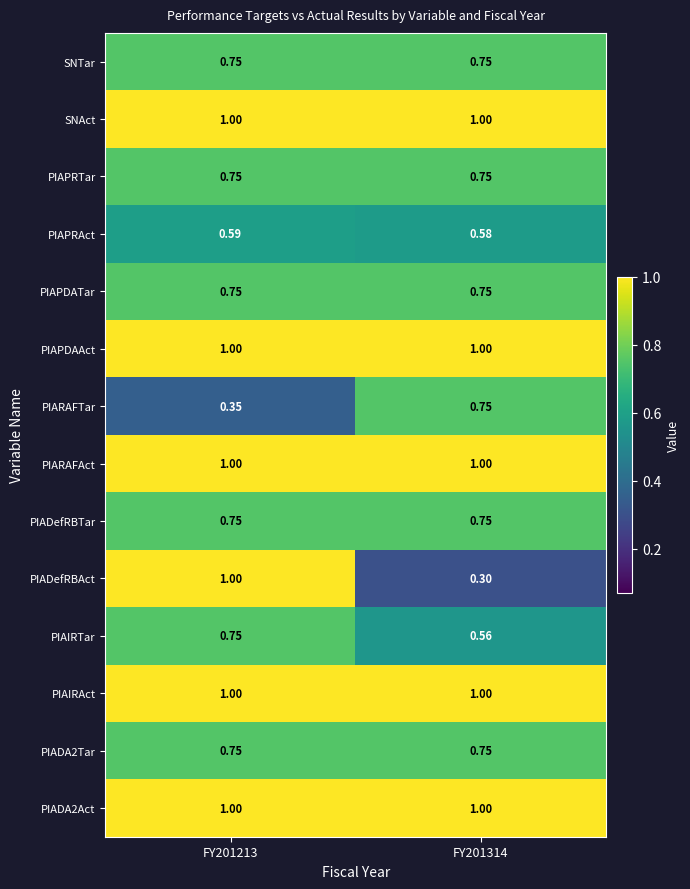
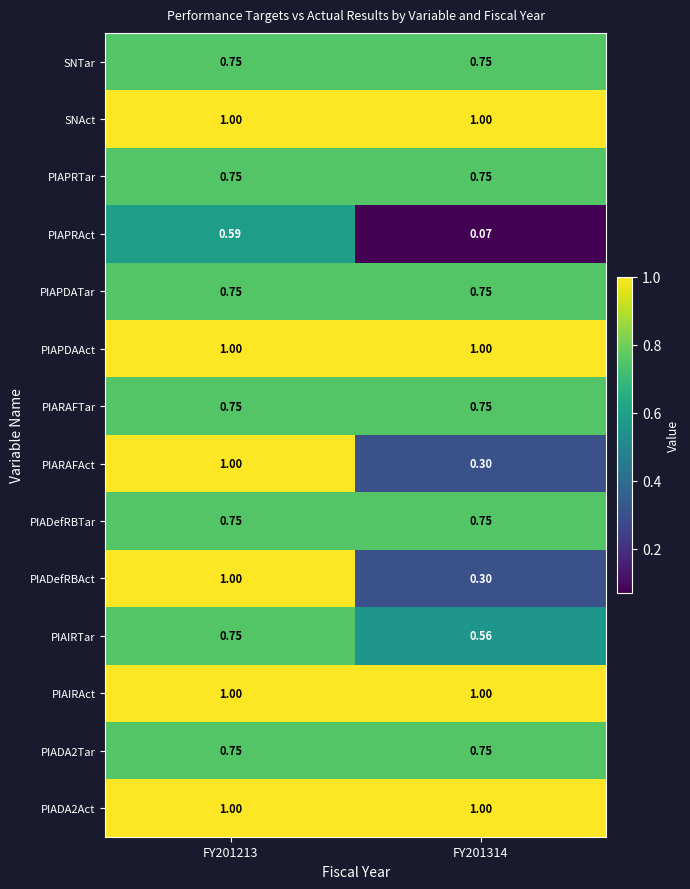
  {
    "SNTar": {
      "FY201213": 0.75,
      "FY201314": 0.75
    },
    "SNAct": {
      "FY201213": 1.00,
      "FY201314": 1.00
    },
    "PIAPRTar": {
      "FY201213": 0.75,
      "FY201314": 0.75
    },
    "PIAPRAct": {
      "FY201213": 0.59,
-     "FY201314": 0.58
+     "FY201314": 0.07
    },
    "PIAPDATar": {
      "FY201213": 0.75,
      "FY201314": 0.75
    },
    "PIAPDAAct": {
      "FY201213": 1.00,
      "FY201314": 1.00
    },
    "PIARAFTar": {
-     "FY201213": 0.35,
+     "FY201213": 0.75,
      "FY201314": 0.75
    },
    "PIARAFAct": {
      "FY201213": 1.00,
-     "FY201314": 1.00
+     "FY201314": 0.30
    },
    "PIADefRBTar": {
      "FY201213": 0.75,
      "FY201314": 0.75
    },
    "PIADefRBAct": {
      "FY201213": 1.00,
      "FY201314": 0.30
    },
    "PIAIRTar": {
      "FY201213": 0.75,
      "FY201314": 0.56
    },
    "PIAIRAct": {
      "FY201213": 1.00,
      "FY201314": 1.00
    },
    "PIADA2Tar": {
      "FY201213": 0.75,
      "FY201314": 0.75
    },
    "PIADA2Act": {
      "FY201213": 1.00,
      "FY201314": 1.00
    }
  }
